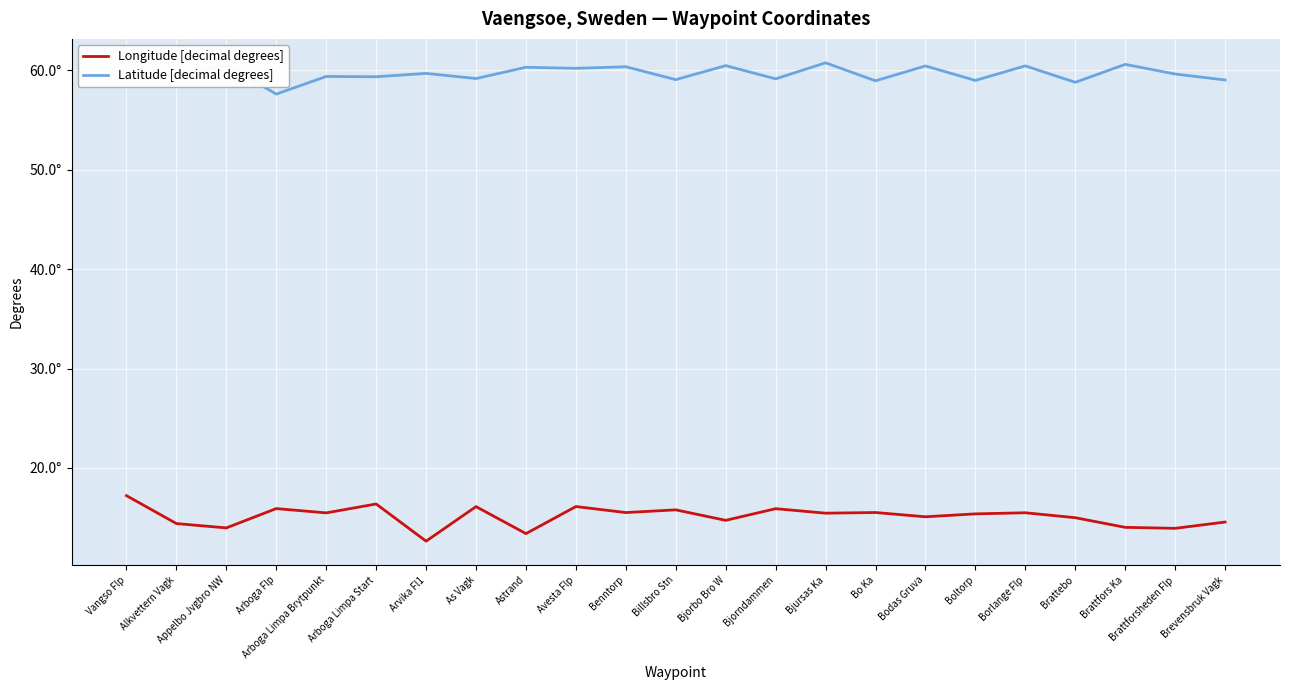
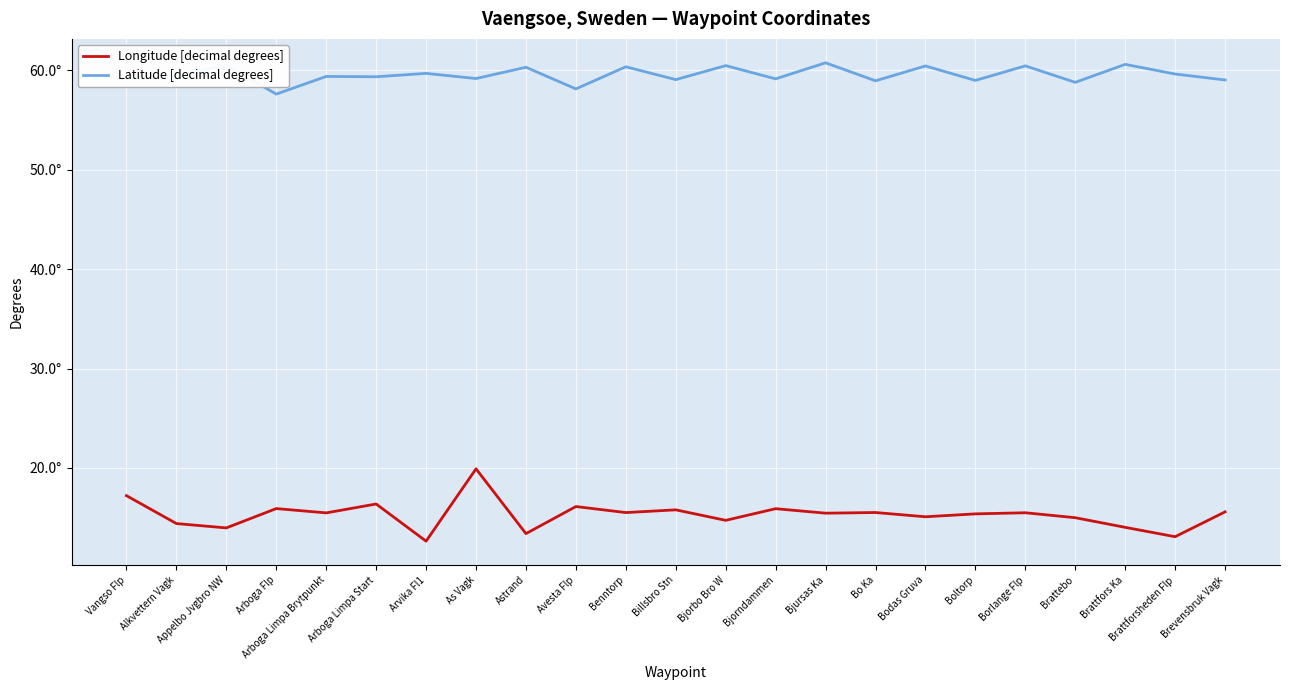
  {
    "Longitude [decimal degrees]": {
      "Vangso Flp": "17°",
      "Alkvettern Vagk": "14°",
      "Appelbo Jvgbro NW": "14°",
      "Arboga Flp": "16°",
      "Arboga Limpa Brytpunkt": "15°",
      "Arboga Limpa Start": "16°",
      "Arvika Fl1": "13°",
-     "As Vagk": "16°",
+     "As Vagk": "20°",
      "Astrand": "13°",
      "Avesta Flp": "16°",
      "Benntorp": "16°",
      "Billsbro Stn": "16°",
      "Bjorbo Bro W": "15°",
      "Bjorndammen": "16°",
      "Bjursas Ka": "15°",
      "Bo Ka": "16°",
      "Bodas Gruva": "15°",
      "Boltorp": "15°",
      "Borlange Flp": "15°",
      "Brattebo": "15°",
      "Brattfors Ka": "14°",
-     "Brattforsheden Flp": "14°",
-     "Brevensbruk Vagk": "15°"
+     "Brattforsheden Flp": "13°",
+     "Brevensbruk Vagk": "16°"
    },
    "Latitude [decimal degrees]": {
      "Arboga Flp": "58°",
      "Arboga Limpa Brytpunkt": "59°",
      "Arboga Limpa Start": "59°",
      "Arvika Fl1": "60°",
      "As Vagk": "59°",
      "Astrand": "60°",
-     "Avesta Flp": "60°",
+     "Avesta Flp": "58°",
      "Benntorp": "60°",
      "Billsbro Stn": "59°",
      "Bjorbo Bro W": "60°",
      "Bjorndammen": "59°",
      "Bjursas Ka": "61°",
      "Bo Ka": "59°",
      "Bodas Gruva": "60°",
      "Boltorp": "59°",
      "Borlange Flp": "60°",
      "Brattebo": "59°",
      "Brattfors Ka": "61°",
      "Brattforsheden Flp": "60°",
      "Brevensbruk Vagk": "59°"
    }
  }
